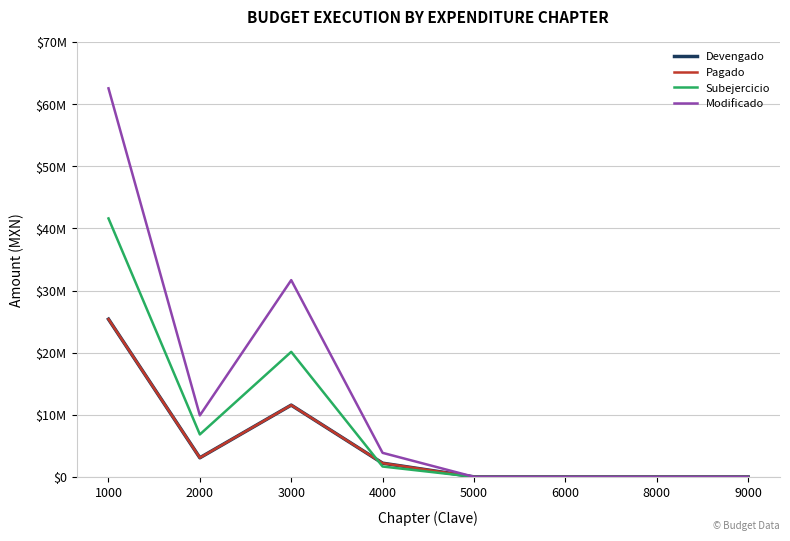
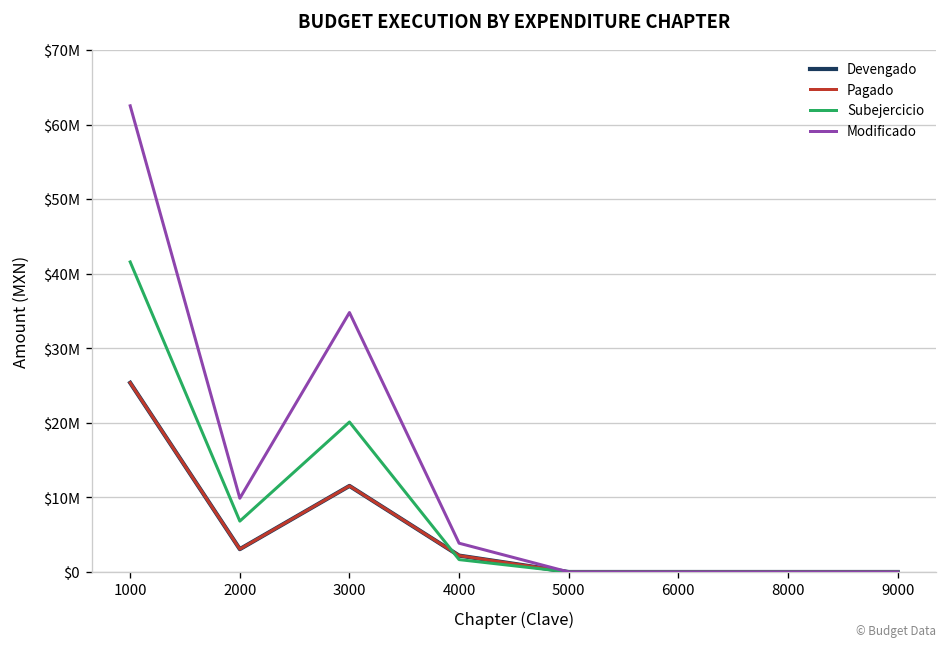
  {
    "Pagado": {
      "1000": "$25000000",
      "2000": "$3000000",
      "3000": "$12000000",
      "4000": "$2000000"
    },
    "Subejercicio": {
      "1000": "$42000000",
      "2000": "$7000000",
      "3000": "$20000000",
      "4000": "$2000000"
    },
    "Modificado": {
      "1000": "$63000000",
      "2000": "$10000000",
-     "3000": "$32000000",
+     "3000": "$35000000",
      "4000": "$4000000"
    }
  }
